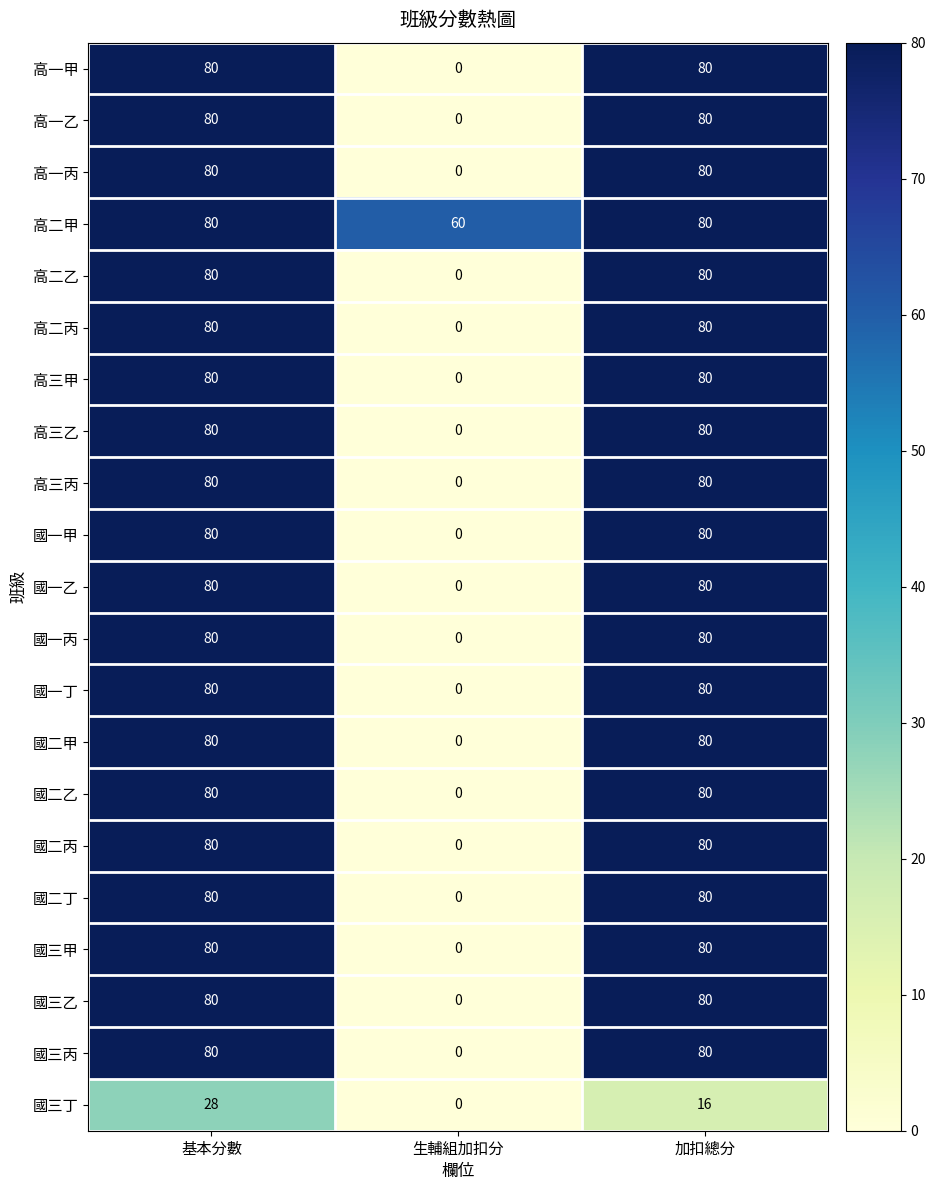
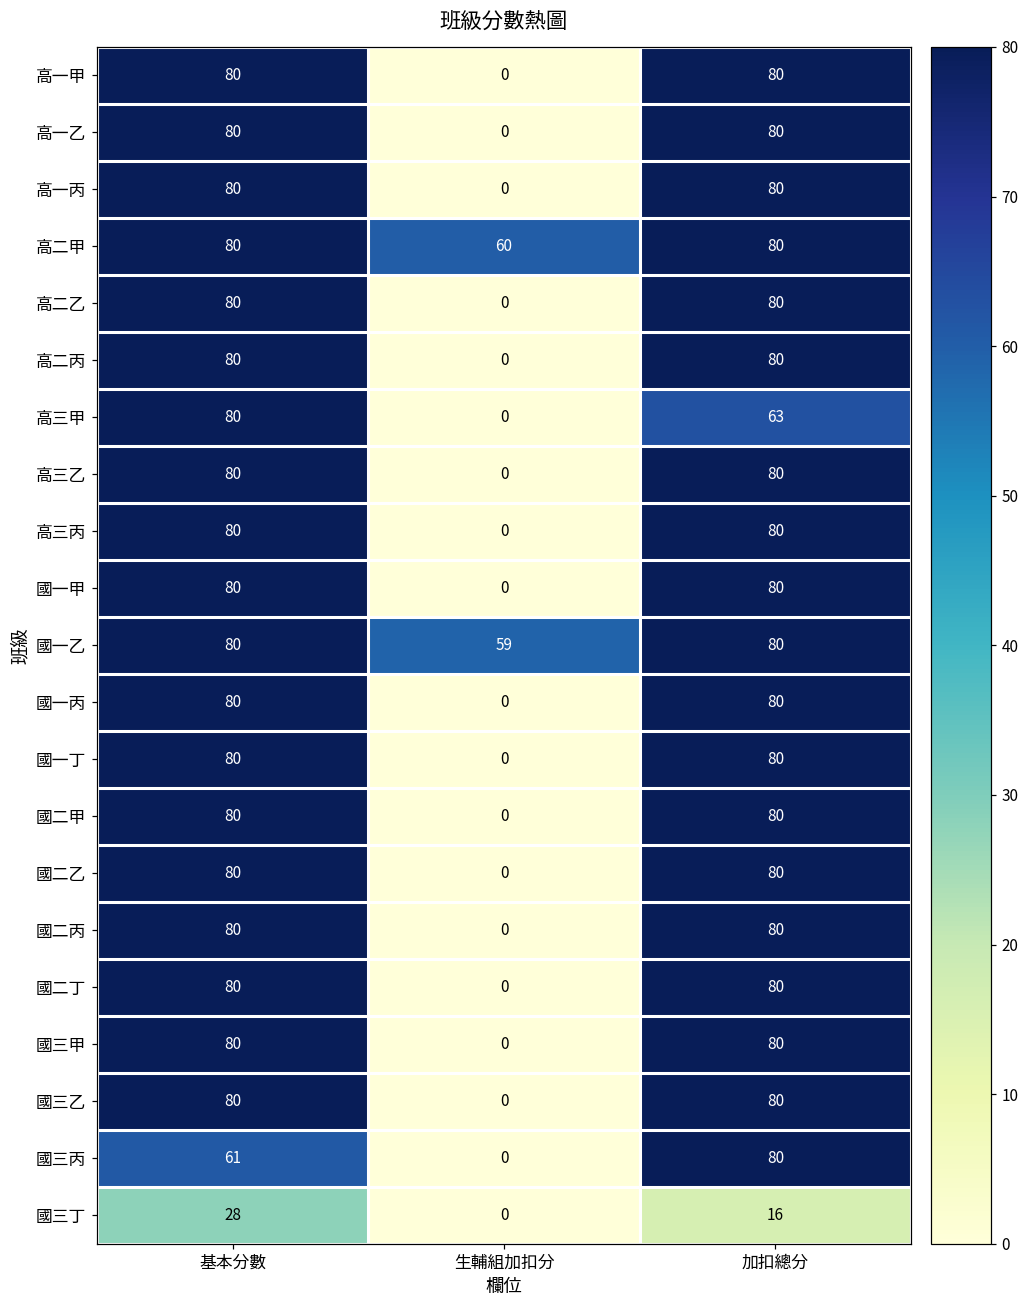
  {
    "高一甲": {
      "基本分數": 80,
      "生輔組加扣分": 0,
      "加扣總分": 80
    },
    "高一乙": {
      "基本分數": 80,
      "生輔組加扣分": 0,
      "加扣總分": 80
    },
    "高一丙": {
      "基本分數": 80,
      "生輔組加扣分": 0,
      "加扣總分": 80
    },
    "高二甲": {
      "基本分數": 80,
      "生輔組加扣分": 60,
      "加扣總分": 80
    },
    "高二乙": {
      "基本分數": 80,
      "生輔組加扣分": 0,
      "加扣總分": 80
    },
    "高二丙": {
      "基本分數": 80,
      "生輔組加扣分": 0,
      "加扣總分": 80
    },
    "高三甲": {
      "基本分數": 80,
      "生輔組加扣分": 0,
-     "加扣總分": 80
+     "加扣總分": 63
    },
    "高三乙": {
      "基本分數": 80,
      "生輔組加扣分": 0,
      "加扣總分": 80
    },
    "高三丙": {
      "基本分數": 80,
      "生輔組加扣分": 0,
      "加扣總分": 80
    },
    "國一甲": {
      "基本分數": 80,
      "生輔組加扣分": 0,
      "加扣總分": 80
    },
    "國一乙": {
      "基本分數": 80,
-     "生輔組加扣分": 0,
+     "生輔組加扣分": 59,
      "加扣總分": 80
    },
    "國一丙": {
      "基本分數": 80,
      "生輔組加扣分": 0,
      "加扣總分": 80
    },
    "國一丁": {
      "基本分數": 80,
      "生輔組加扣分": 0,
      "加扣總分": 80
    },
    "國二甲": {
      "基本分數": 80,
      "生輔組加扣分": 0,
      "加扣總分": 80
    },
    "國二乙": {
      "基本分數": 80,
      "生輔組加扣分": 0,
      "加扣總分": 80
    },
    "國二丙": {
      "基本分數": 80,
      "生輔組加扣分": 0,
      "加扣總分": 80
    },
    "國二丁": {
      "基本分數": 80,
      "生輔組加扣分": 0,
      "加扣總分": 80
    },
    "國三甲": {
      "基本分數": 80,
      "生輔組加扣分": 0,
      "加扣總分": 80
    },
    "國三乙": {
      "基本分數": 80,
      "生輔組加扣分": 0,
      "加扣總分": 80
    },
    "國三丙": {
-     "基本分數": 80,
+     "基本分數": 61,
      "生輔組加扣分": 0,
      "加扣總分": 80
    },
    "國三丁": {
      "基本分數": 28,
      "生輔組加扣分": 0,
      "加扣總分": 16
    }
  }
